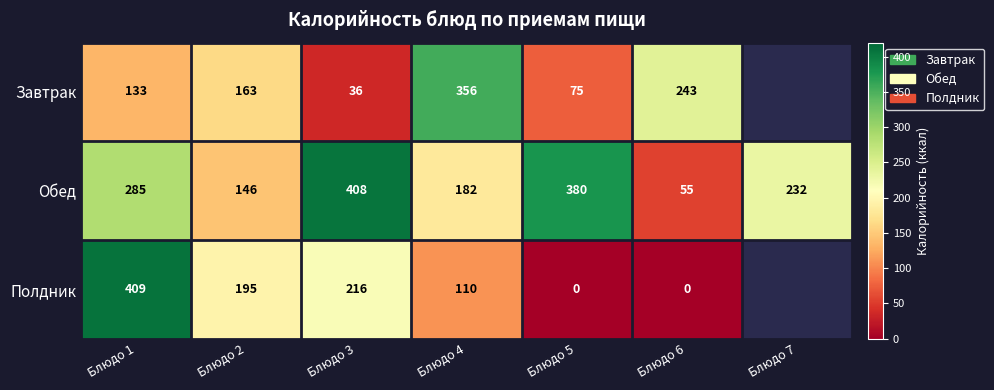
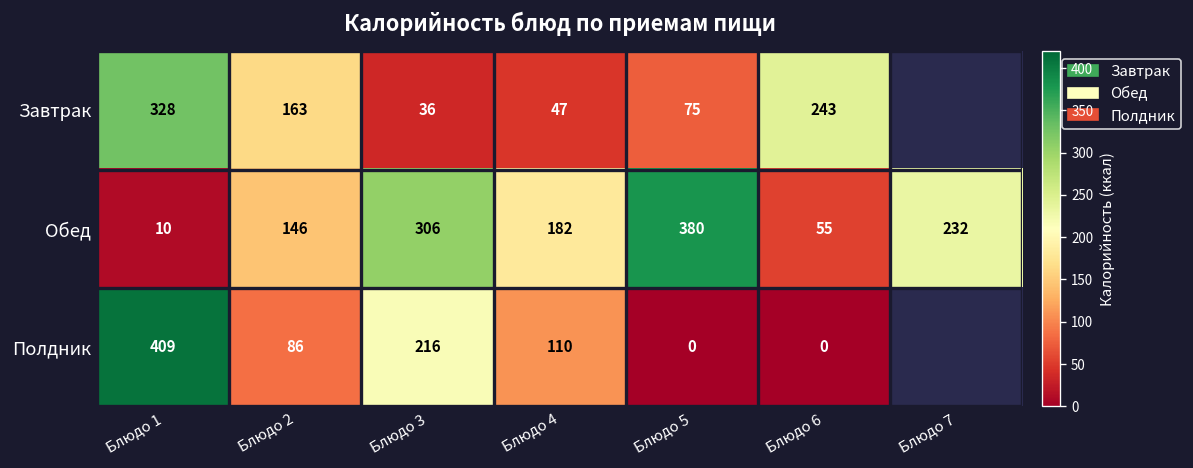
  {
    "Завтрак": {
-     "Блюдо 1": 133,
+     "Блюдо 1": 328,
      "Блюдо 2": 163,
      "Блюдо 3": 36,
-     "Блюдо 4": 356,
+     "Блюдо 4": 47,
      "Блюдо 5": 75,
      "Блюдо 6": 243
    },
    "Обед": {
-     "Блюдо 1": 285,
+     "Блюдо 1": 10,
      "Блюдо 2": 146,
-     "Блюдо 3": 408,
+     "Блюдо 3": 306,
      "Блюдо 4": 182,
      "Блюдо 5": 380,
      "Блюдо 6": 55,
      "Блюдо 7": 232
    },
    "Полдник": {
      "Блюдо 1": 409,
-     "Блюдо 2": 195,
+     "Блюдо 2": 86,
      "Блюдо 3": 216,
      "Блюдо 4": 110,
      "Блюдо 5": 0,
      "Блюдо 6": 0
    }
  }
